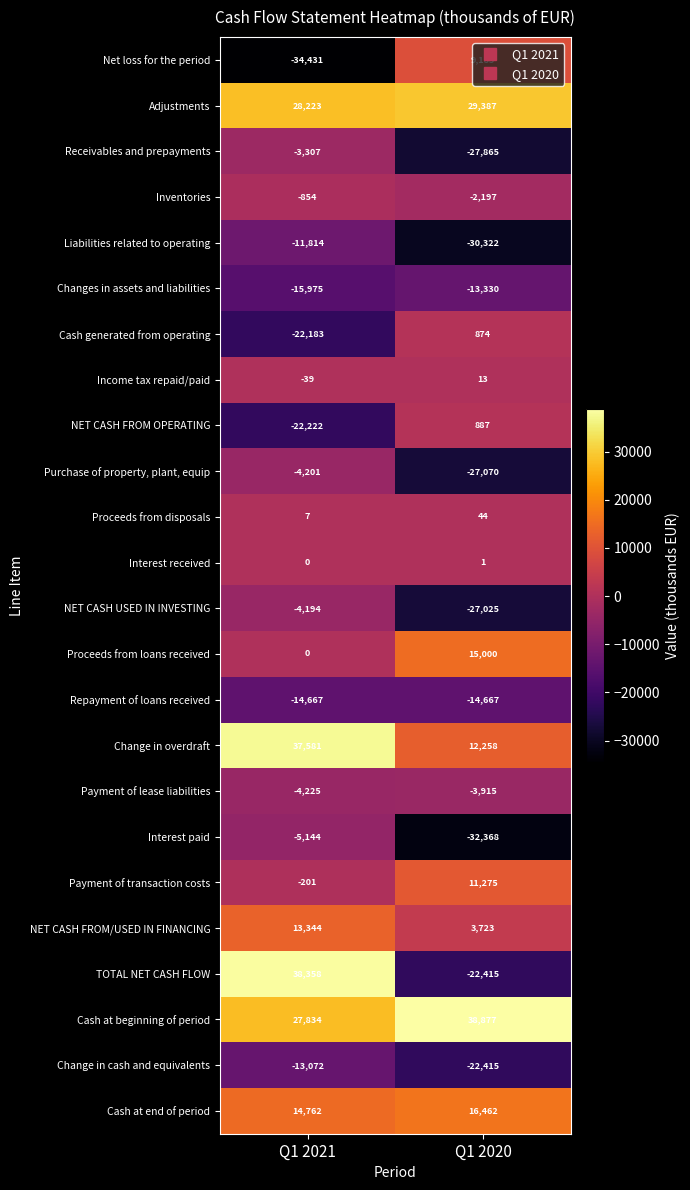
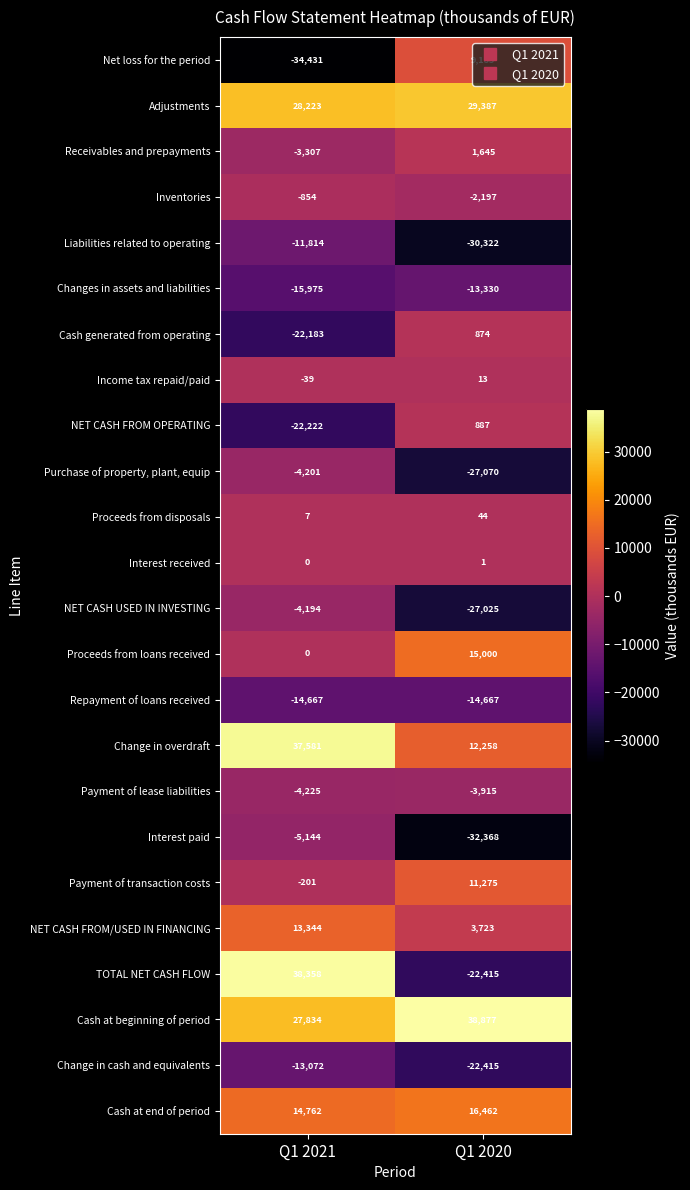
  {
    "Net loss for the period": {
      "Q1 2021": "-34,431"
    },
    "Adjustments": {
      "Q1 2021": "28,223",
      "Q1 2020": "29,387"
    },
    "Receivables and prepayments": {
      "Q1 2021": "-3,307",
-     "Q1 2020": "-27,865"
+     "Q1 2020": "1,645"
    },
    "Inventories": {
      "Q1 2021": "-854",
      "Q1 2020": "-2,197"
    },
    "Liabilities related to operating": {
      "Q1 2021": "-11,814",
      "Q1 2020": "-30,322"
    },
    "Changes in assets and liabilities": {
      "Q1 2021": "-15,975",
      "Q1 2020": "-13,330"
    },
    "Cash generated from operating": {
      "Q1 2021": "-22,183",
      "Q1 2020": "874"
    },
    "Income tax repaid/paid": {
      "Q1 2021": "-39",
      "Q1 2020": "13"
    },
    "NET CASH FROM OPERATING": {
      "Q1 2021": "-22,222",
      "Q1 2020": "887"
    },
    "Purchase of property, plant, equip": {
      "Q1 2021": "-4,201",
      "Q1 2020": "-27,070"
    },
    "Proceeds from disposals": {
      "Q1 2021": "7",
      "Q1 2020": "44"
    },
    "Interest received": {
      "Q1 2021": "0",
      "Q1 2020": "1"
    },
    "NET CASH USED IN INVESTING": {
      "Q1 2021": "-4,194",
      "Q1 2020": "-27,025"
    },
    "Proceeds from loans received": {
      "Q1 2021": "0",
      "Q1 2020": "15,000"
    },
    "Repayment of loans received": {
      "Q1 2021": "-14,667",
      "Q1 2020": "-14,667"
    },
    "Change in overdraft": {
      "Q1 2021": "37,581",
      "Q1 2020": "12,258"
    },
    "Payment of lease liabilities": {
      "Q1 2021": "-4,225",
      "Q1 2020": "-3,915"
    },
    "Interest paid": {
      "Q1 2021": "-5,144",
      "Q1 2020": "-32,368"
    },
    "Payment of transaction costs": {
      "Q1 2021": "-201",
      "Q1 2020": "11,275"
    },
    "NET CASH FROM/USED IN FINANCING": {
      "Q1 2021": "13,344",
      "Q1 2020": "3,723"
    },
    "TOTAL NET CASH FLOW": {
      "Q1 2021": "38,358",
      "Q1 2020": "-22,415"
    },
    "Cash at beginning of period": {
      "Q1 2021": "27,834",
      "Q1 2020": "38,877"
    },
    "Change in cash and equivalents": {
      "Q1 2021": "-13,072",
      "Q1 2020": "-22,415"
    },
    "Cash at end of period": {
      "Q1 2021": "14,762",
      "Q1 2020": "16,462"
    }
  }
